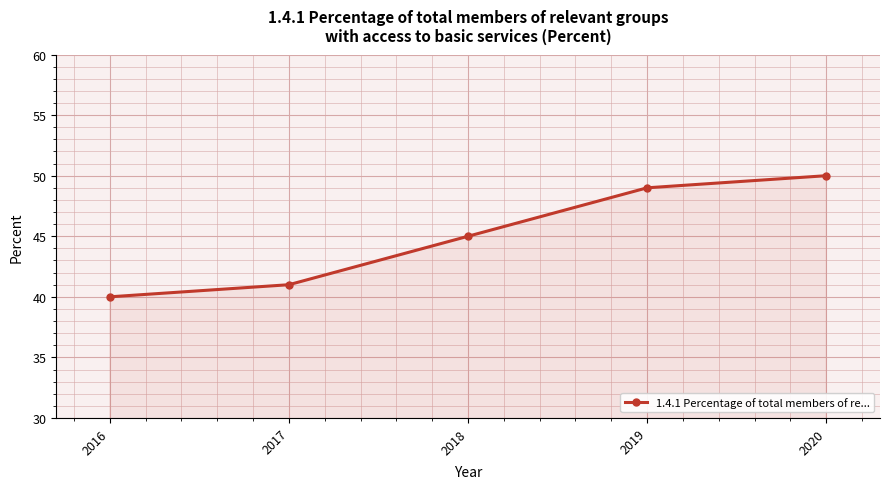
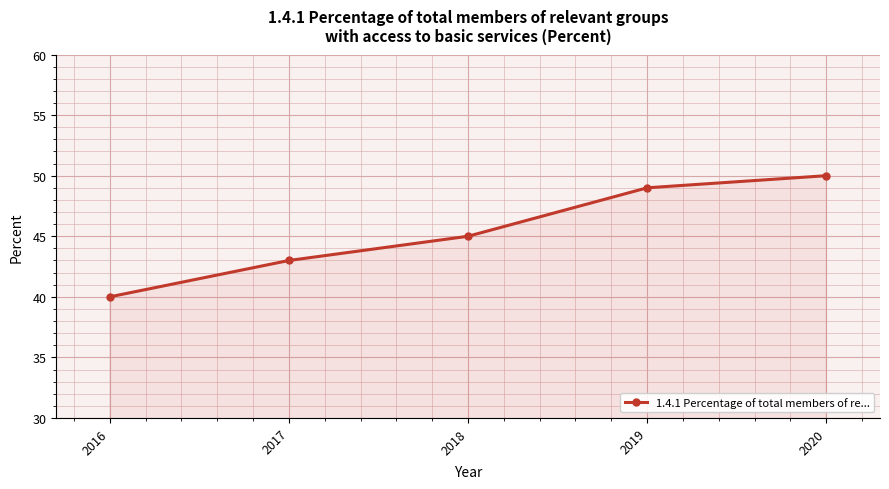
  {
    "2016": 40,
-   "2017": 41,
+   "2017": 43,
    "2018": 45,
    "2019": 49,
    "2020": 50
  }
